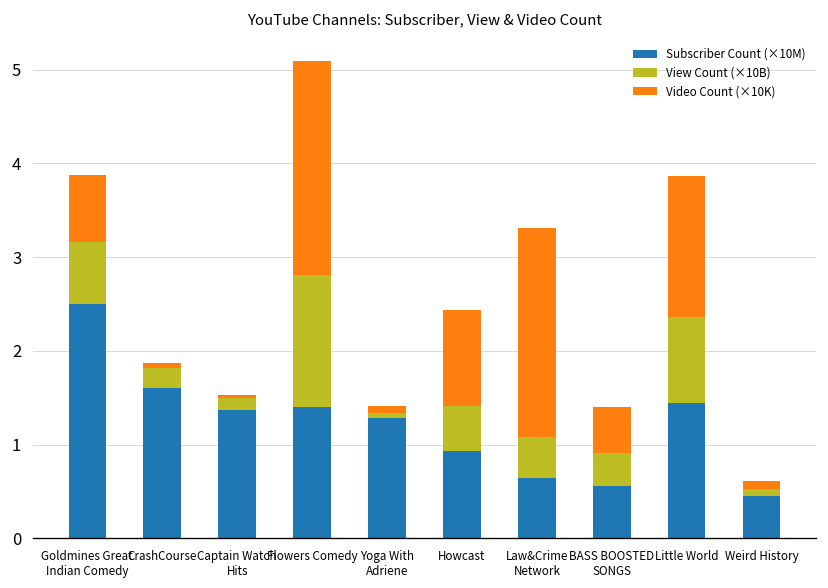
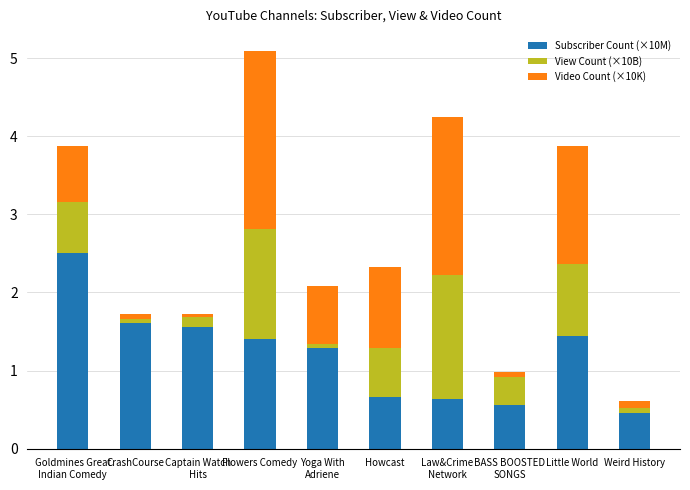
  {
    "Subscriber Count (×10M)": {
      "Goldmines Great Indian Comedy": 2.5,
      "CrashCourse": 1.6,
-     "Captain Watch Hits": 1.4,
+     "Captain Watch Hits": 1.6,
      "Flowers Comedy": 1.4,
      "Yoga With Adriene": 1.3,
-     "Howcast": 0.9,
+     "Howcast": 0.7,
      "Law&Crime Network": 0.6,
      "BASS BOOSTED SONGS": 0.6,
      "Little World": 1.4,
      "Weird History": 0.5
    },
    "View Count (×10B)": {
      "Goldmines Great Indian Comedy": 0.7,
-     "CrashCourse": 0.2,
+     "CrashCourse": 0.1,
      "Captain Watch Hits": 0.1,
      "Flowers Comedy": 1.4,
      "Yoga With Adriene": 0.1,
-     "Howcast": 0.5,
-     "Law&Crime Network": 0.4,
+     "Howcast": 0.6,
+     "Law&Crime Network": 1.6,
      "BASS BOOSTED SONGS": 0.4,
      "Little World": 0.9,
      "Weird History": 0.1
    },
    "Video Count (×10K)": {
      "Goldmines Great Indian Comedy": 0.7,
      "CrashCourse": 0.1,
      "Flowers Comedy": 2.3,
-     "Yoga With Adriene": 0.1,
+     "Yoga With Adriene": 0.7,
      "Howcast": 1.0,
-     "Law&Crime Network": 2.2,
-     "BASS BOOSTED SONGS": 0.5,
+     "Law&Crime Network": 2.0,
+     "BASS BOOSTED SONGS": 0.1,
      "Little World": 1.5,
      "Weird History": 0.1
    }
  }
